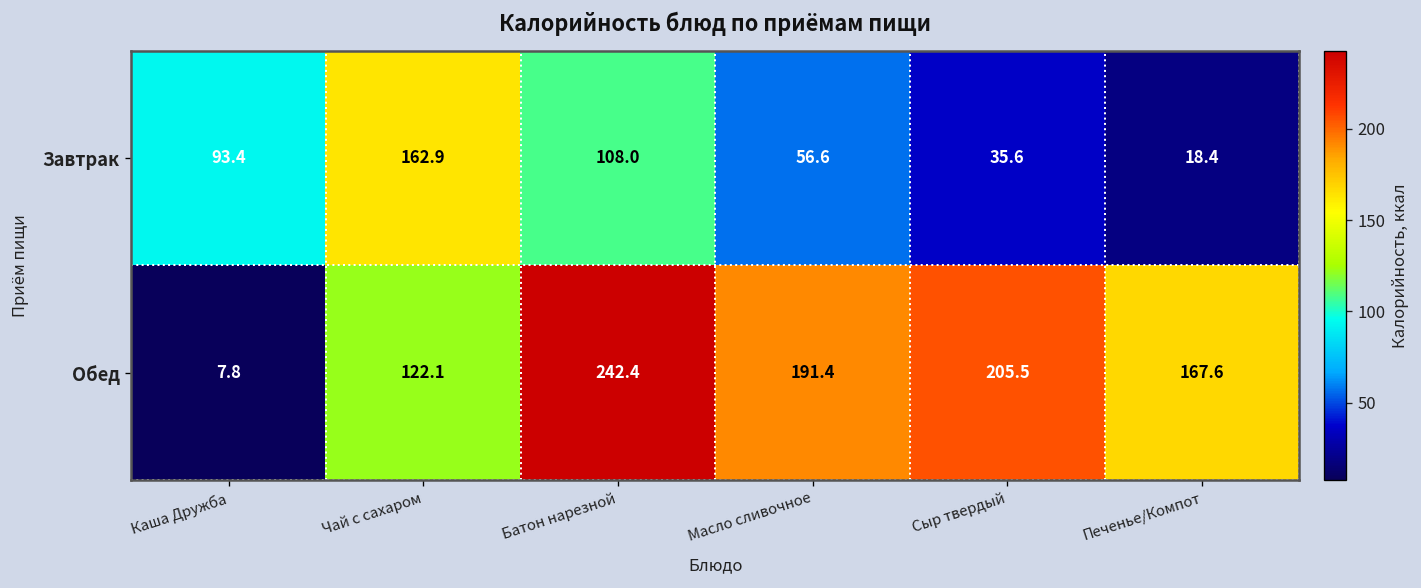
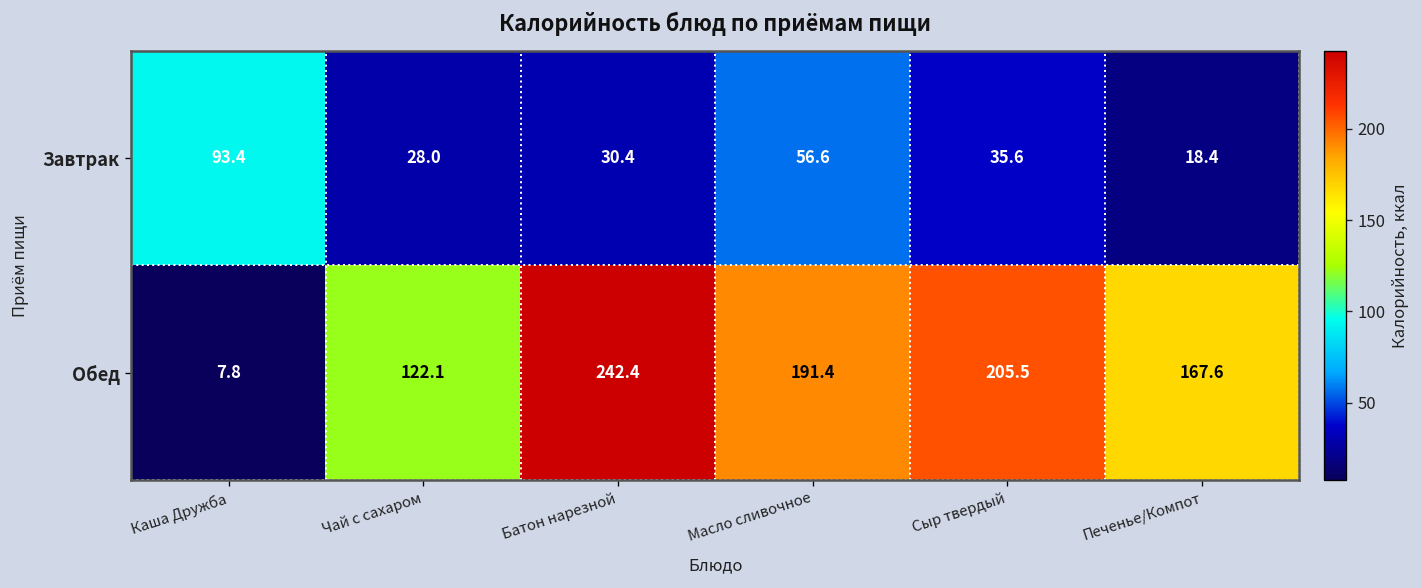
  {
    "Завтрак": {
      "Каша Дружба": 93.4,
-     "Чай с сахаром": 162.9,
-     "Батон нарезной": 108.0,
+     "Чай с сахаром": 28.0,
+     "Батон нарезной": 30.4,
      "Масло сливочное": 56.6,
      "Сыр твердый": 35.6,
      "Печенье/Компот": 18.4
    },
    "Обед": {
      "Каша Дружба": 7.8,
      "Чай с сахаром": 122.1,
      "Батон нарезной": 242.4,
      "Масло сливочное": 191.4,
      "Сыр твердый": 205.5,
      "Печенье/Компот": 167.6
    }
  }
